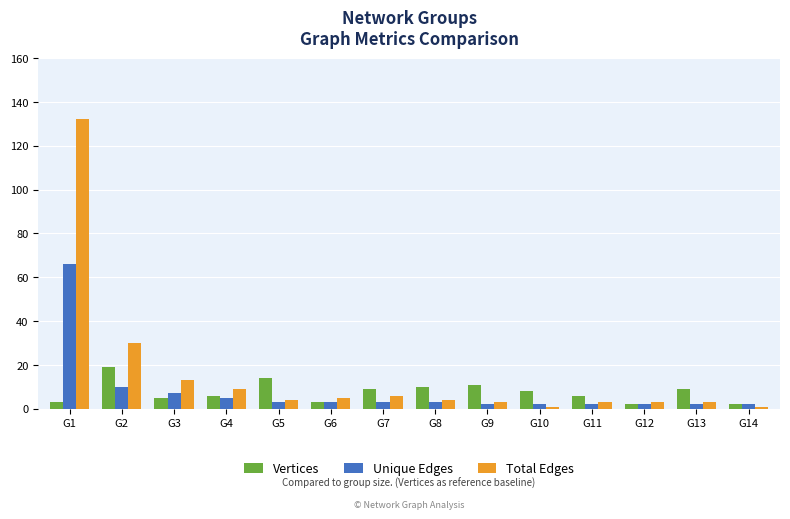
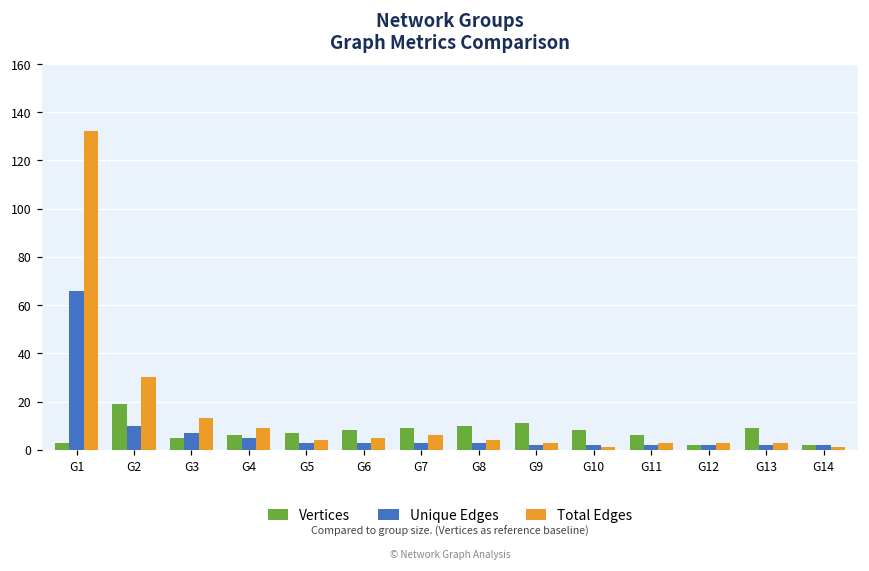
  {
    "Vertices": {
      "G1": 3,
      "G2": 19,
      "G3": 5,
      "G4": 6,
-     "G5": 14,
-     "G6": 3,
+     "G5": 7,
+     "G6": 8,
      "G7": 9,
      "G8": 10,
      "G9": 11,
      "G10": 8,
      "G11": 6,
      "G12": 2,
      "G13": 9,
      "G14": 2
    },
    "Unique Edges": {
      "G1": 66,
      "G2": 10,
      "G3": 7,
      "G4": 5,
      "G5": 3,
      "G6": 3,
      "G7": 3,
      "G8": 3,
      "G9": 2,
      "G10": 2,
      "G11": 2,
      "G12": 2,
      "G13": 2,
      "G14": 2
    },
    "Total Edges": {
      "G1": 132,
      "G2": 30,
      "G3": 13,
      "G4": 9,
      "G5": 4,
      "G6": 5,
      "G7": 6,
      "G8": 4,
      "G9": 3,
      "G11": 3,
      "G12": 3,
      "G13": 3
    }
  }
